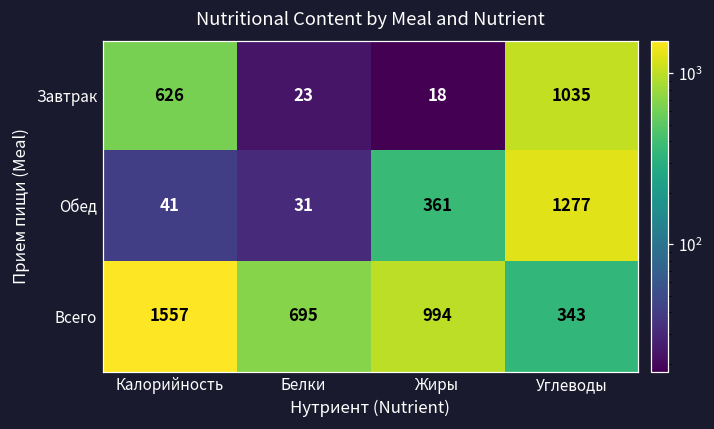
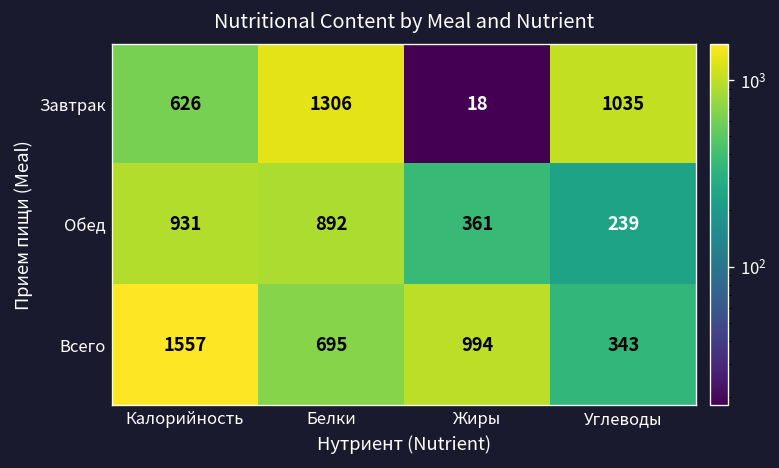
  {
    "Завтрак": {
      "Калорийность": 626,
-     "Белки": 23,
+     "Белки": 1306,
      "Жиры": 18,
      "Углеводы": 1035
    },
    "Обед": {
-     "Калорийность": 41,
-     "Белки": 31,
+     "Калорийность": 931,
+     "Белки": 892,
      "Жиры": 361,
-     "Углеводы": 1277
+     "Углеводы": 239
    },
    "Всего": {
      "Калорийность": 1557,
      "Белки": 695,
      "Жиры": 994,
      "Углеводы": 343
    }
  }
